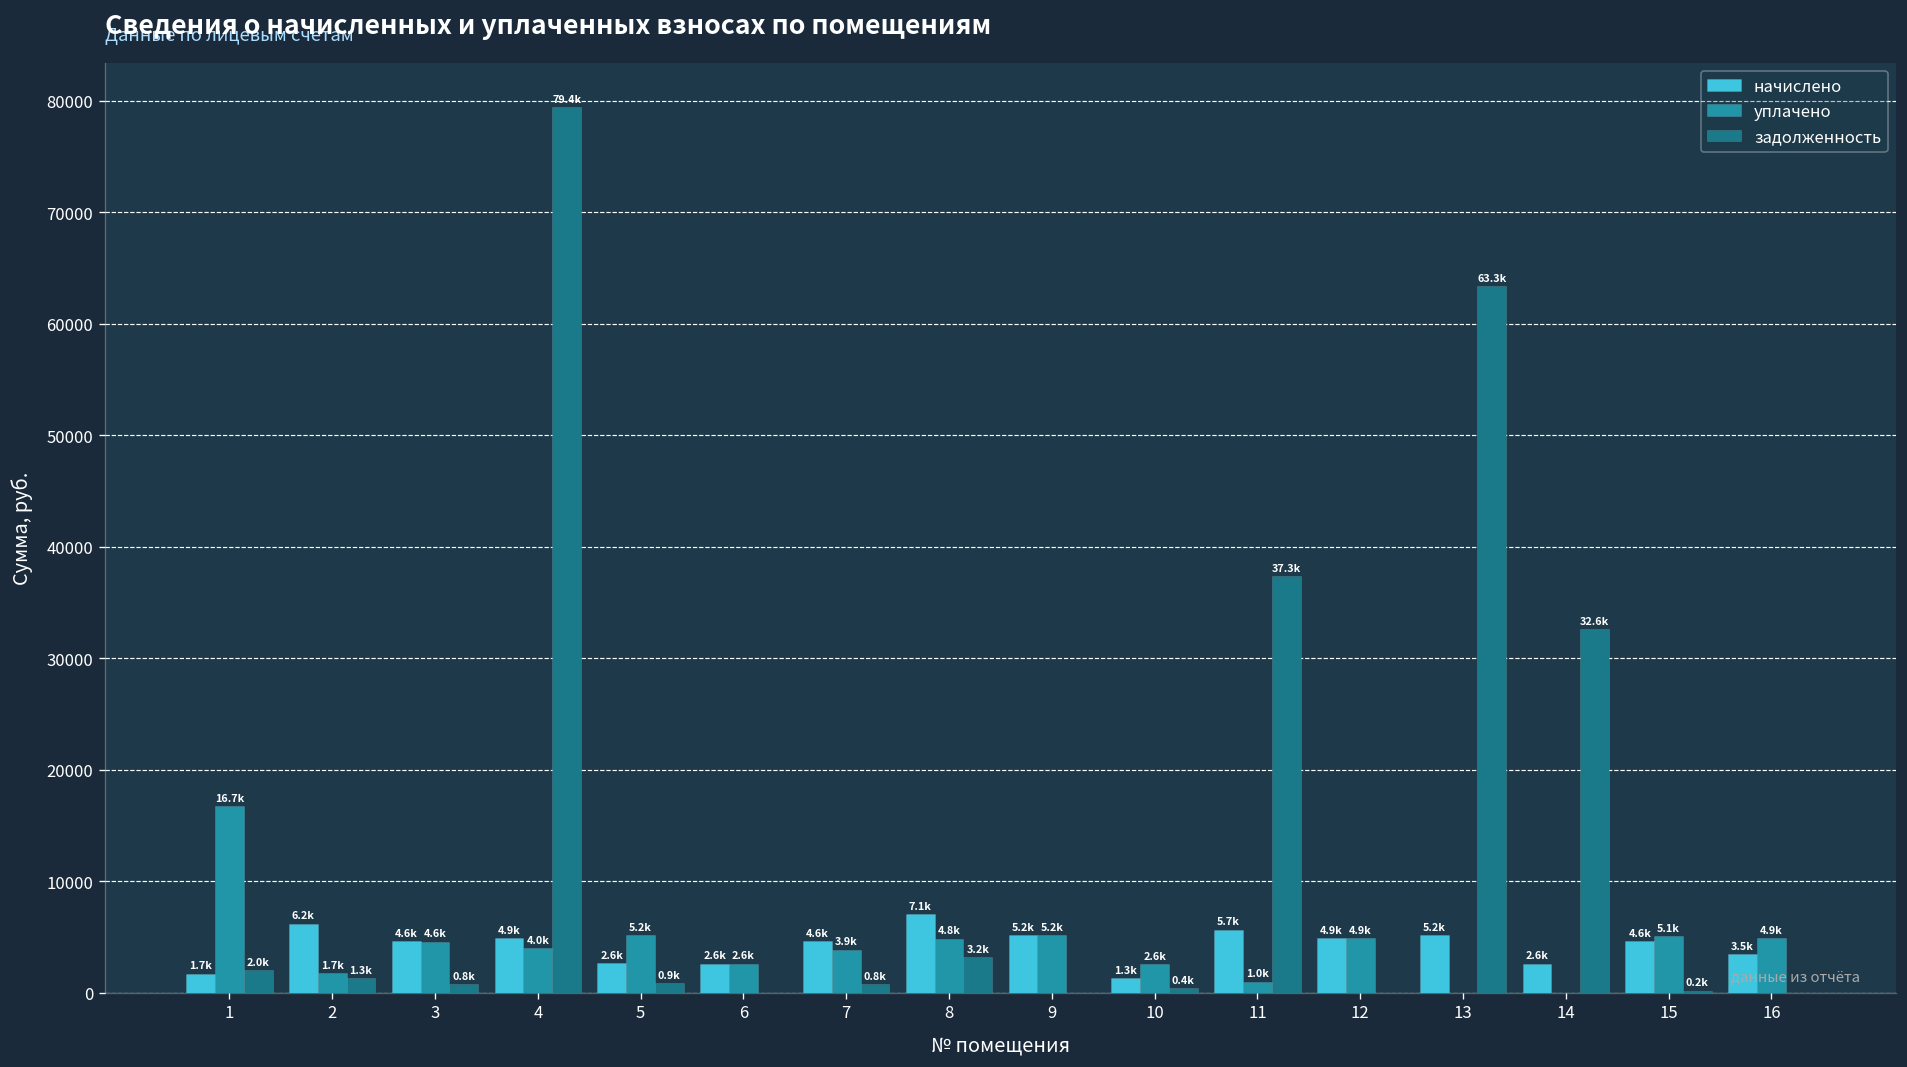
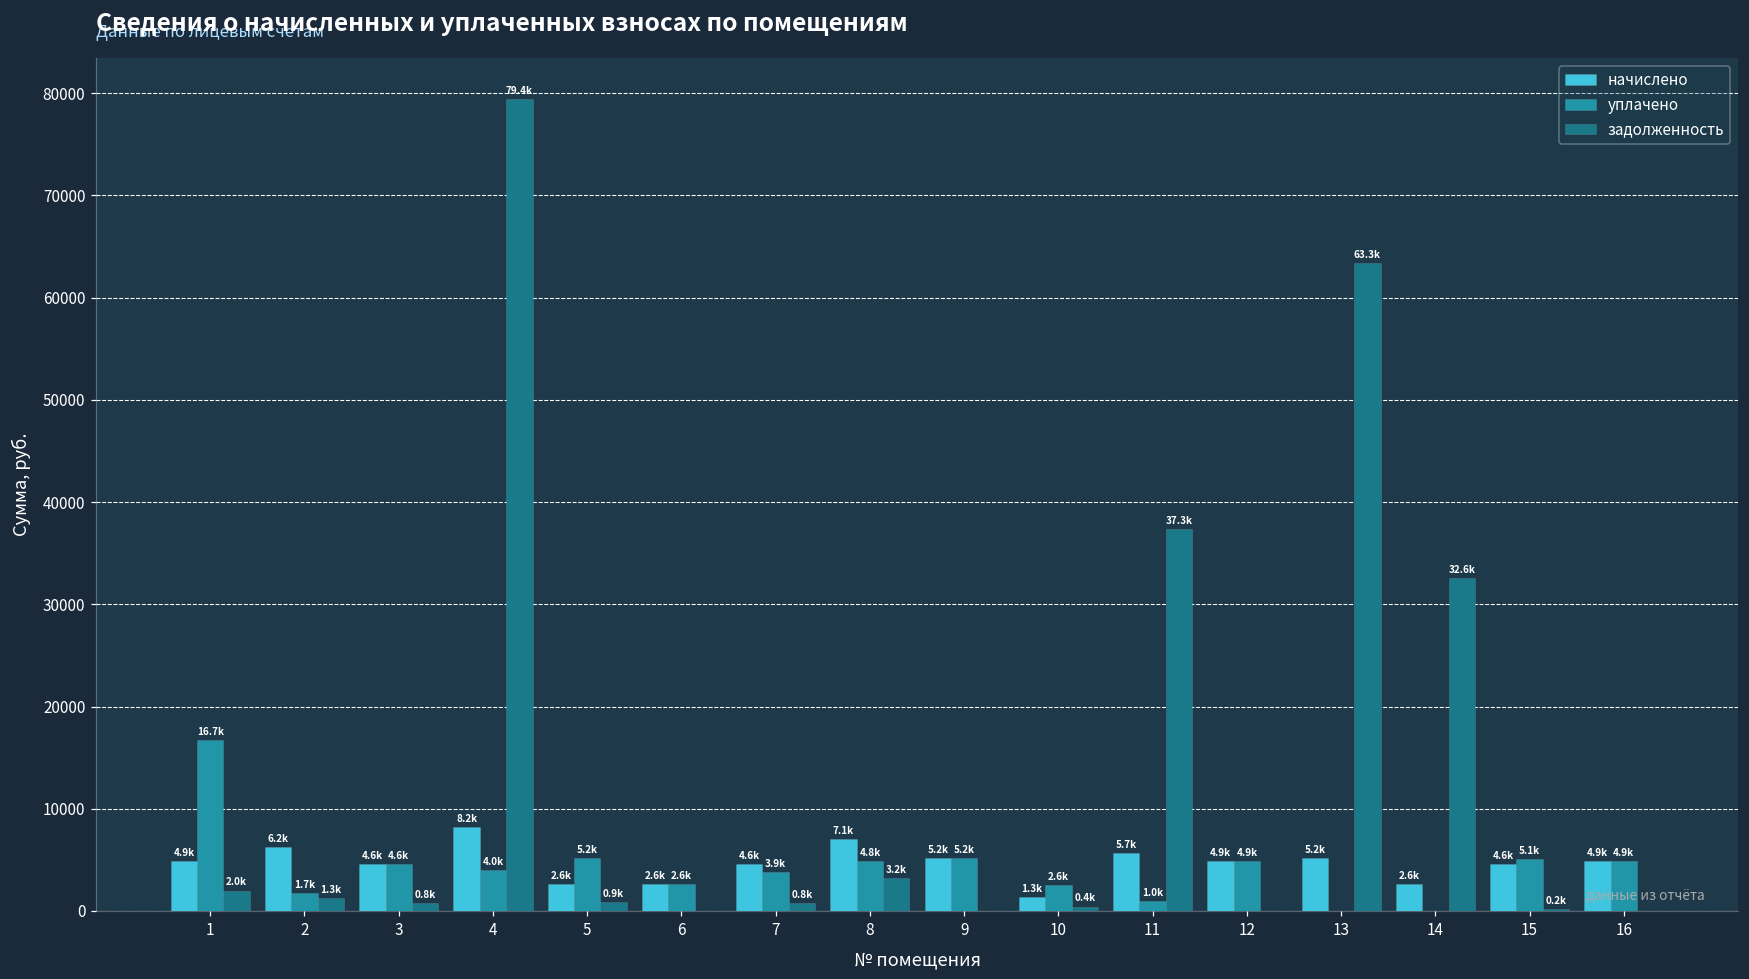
  {
    "начислено": {
-     "1": "1.7k",
+     "1": "4.9k",
      "2": "6.2k",
      "3": "4.6k",
-     "4": "4.9k",
+     "4": "8.2k",
      "5": "2.6k",
      "6": "2.6k",
      "7": "4.6k",
      "8": "7.1k",
      "9": "5.2k",
      "10": "1.3k",
      "11": "5.7k",
      "12": "4.9k",
      "13": "5.2k",
      "14": "2.6k",
      "15": "4.6k",
-     "16": "3.5k"
+     "16": "4.9k"
    }
  }
